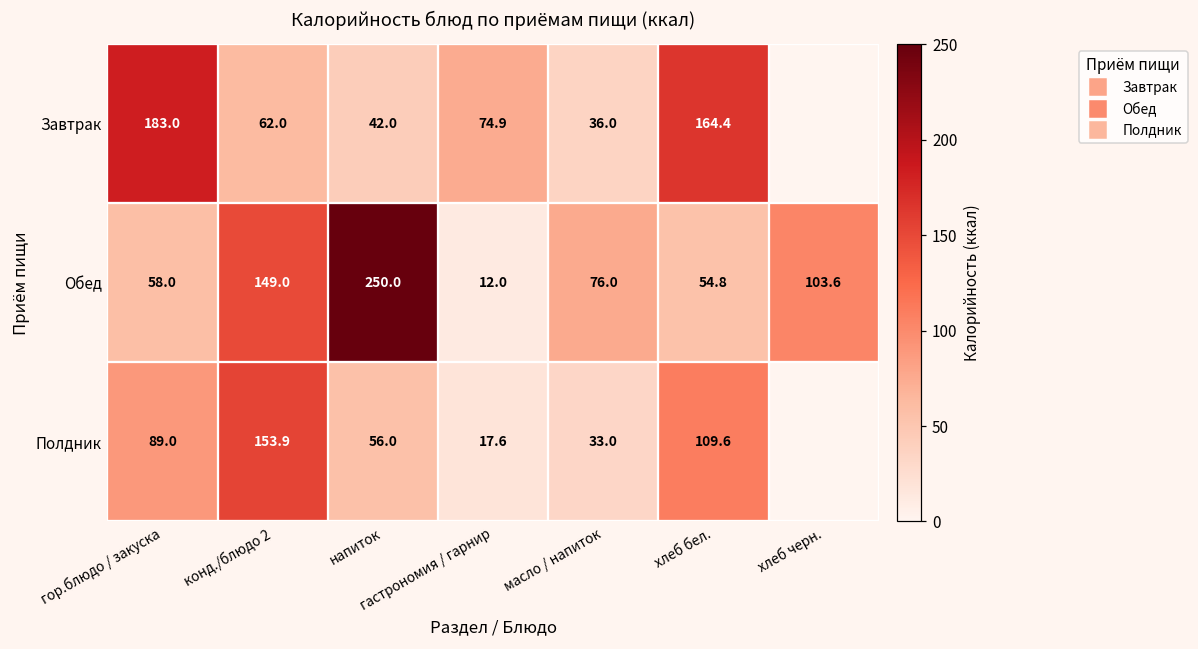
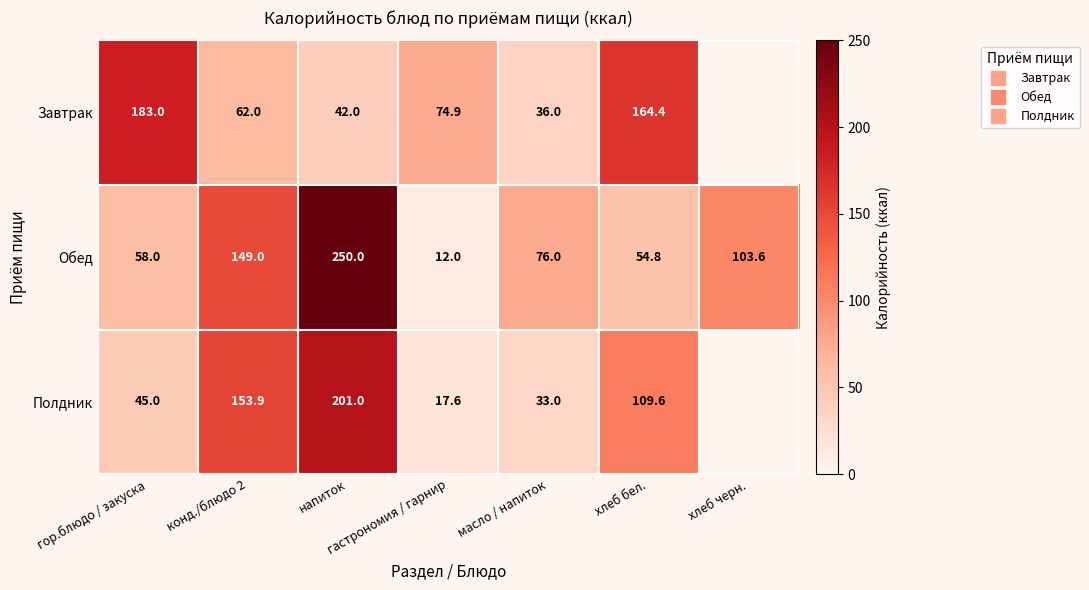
  {
    "Завтрак": {
      "гор.блюдо / закуска": 183.0,
      "конд./блюдо 2": 62.0,
      "напиток": 42.0,
      "гастрономия / гарнир": 74.9,
      "масло / напиток": 36.0,
      "хлеб бел.": 164.4
    },
    "Обед": {
      "гор.блюдо / закуска": 58.0,
      "конд./блюдо 2": 149.0,
      "напиток": 250.0,
      "гастрономия / гарнир": 12.0,
      "масло / напиток": 76.0,
      "хлеб бел.": 54.8,
      "хлеб черн.": 103.6
    },
    "Полдник": {
-     "гор.блюдо / закуска": 89.0,
+     "гор.блюдо / закуска": 45.0,
      "конд./блюдо 2": 153.9,
-     "напиток": 56.0,
+     "напиток": 201.0,
      "гастрономия / гарнир": 17.6,
      "масло / напиток": 33.0,
      "хлеб бел.": 109.6
    }
  }
